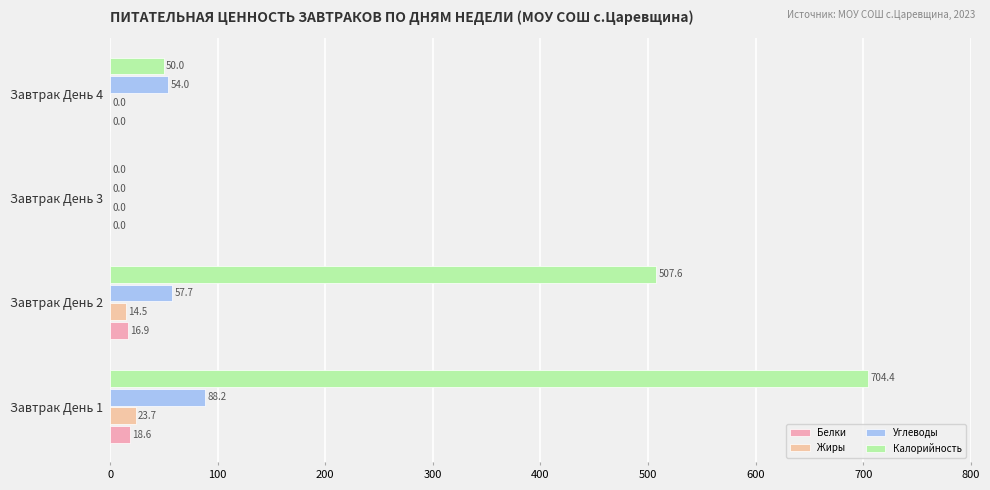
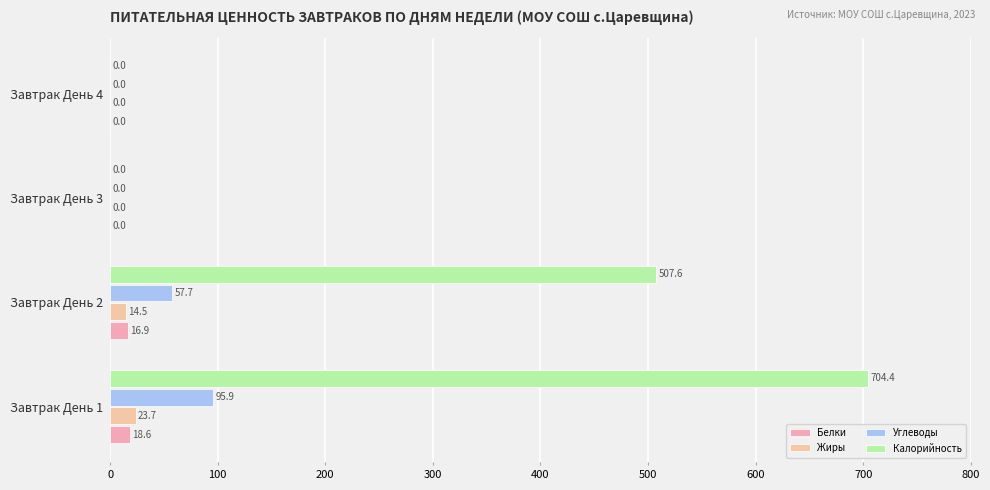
  {
    "Углеводы": {
-     "Завтрак День 4": 54.0,
+     "Завтрак День 4": 0.0,
      "Завтрак День 3": 0.0,
      "Завтрак День 2": 57.7,
-     "Завтрак День 1": 88.2
+     "Завтрак День 1": 95.9
    },
    "Калорийность": {
-     "Завтрак День 4": 50.0,
+     "Завтрак День 4": 0.0,
      "Завтрак День 3": 0.0,
      "Завтрак День 2": 507.6,
      "Завтрак День 1": 704.4
    }
  }
